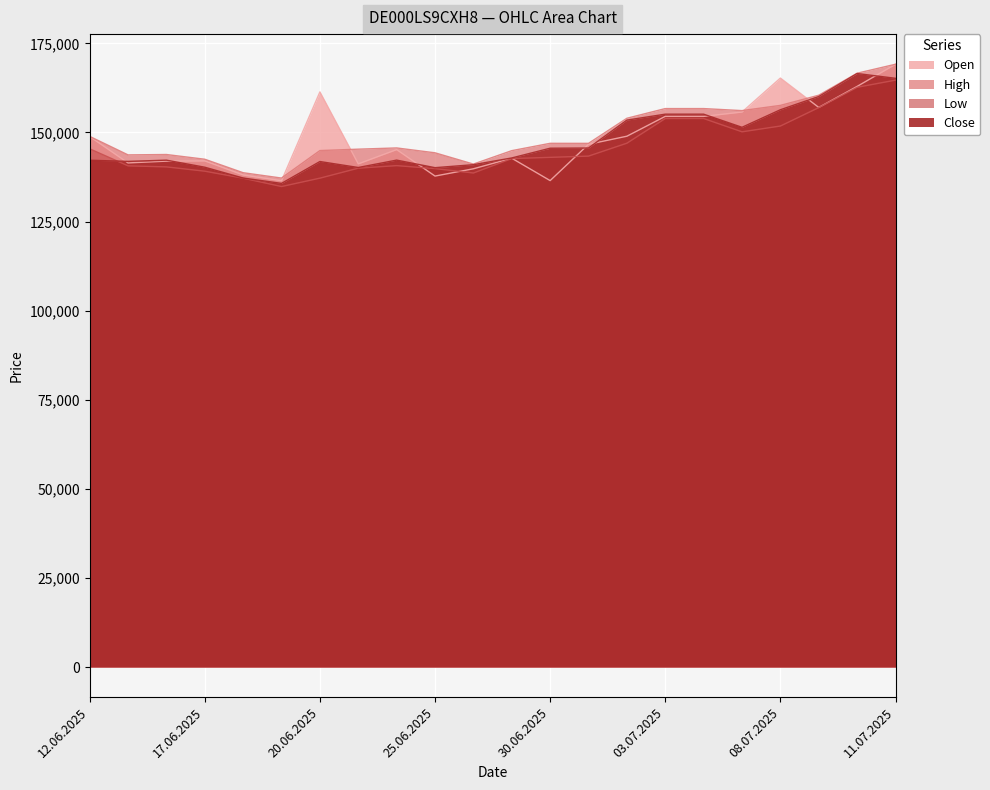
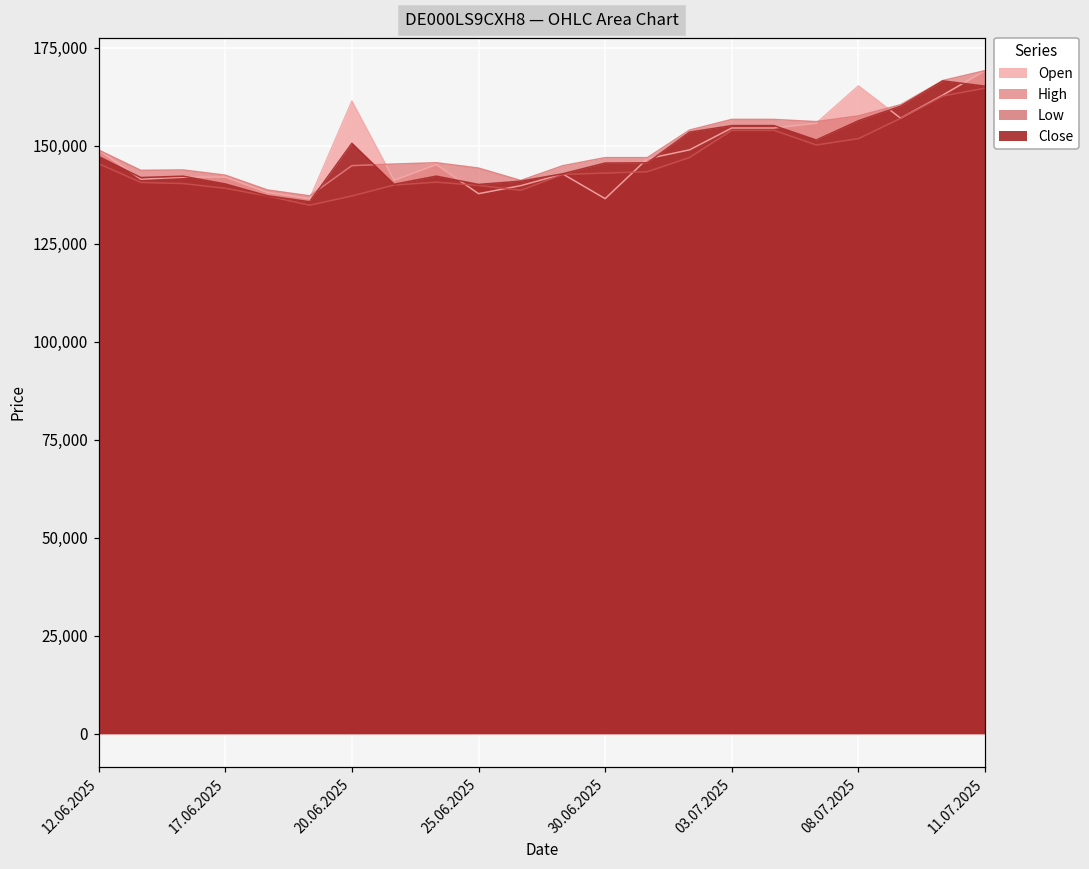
  {
    "Open": {
      "20.06.2025": "161,000",
      "25.06.2025": "138,000",
      "30.06.2025": "137,000",
      "08.07.2025": "165,000"
    },
    "Close": {
-     "12.06.2025": "142,000",
+     "12.06.2025": "147,000",
      "17.06.2025": "140,000",
-     "20.06.2025": "142,000",
+     "20.06.2025": "151,000",
      "30.06.2025": "146,000",
      "08.07.2025": "156,000"
    }
  }
